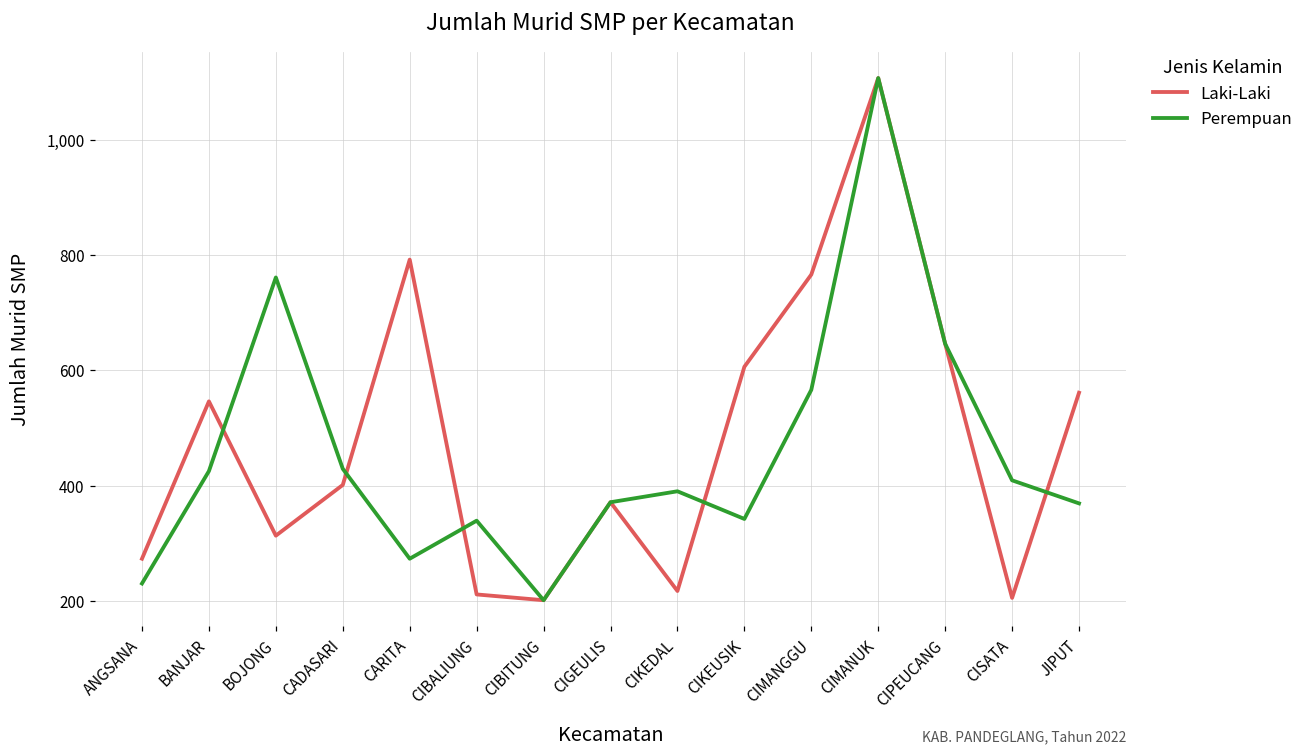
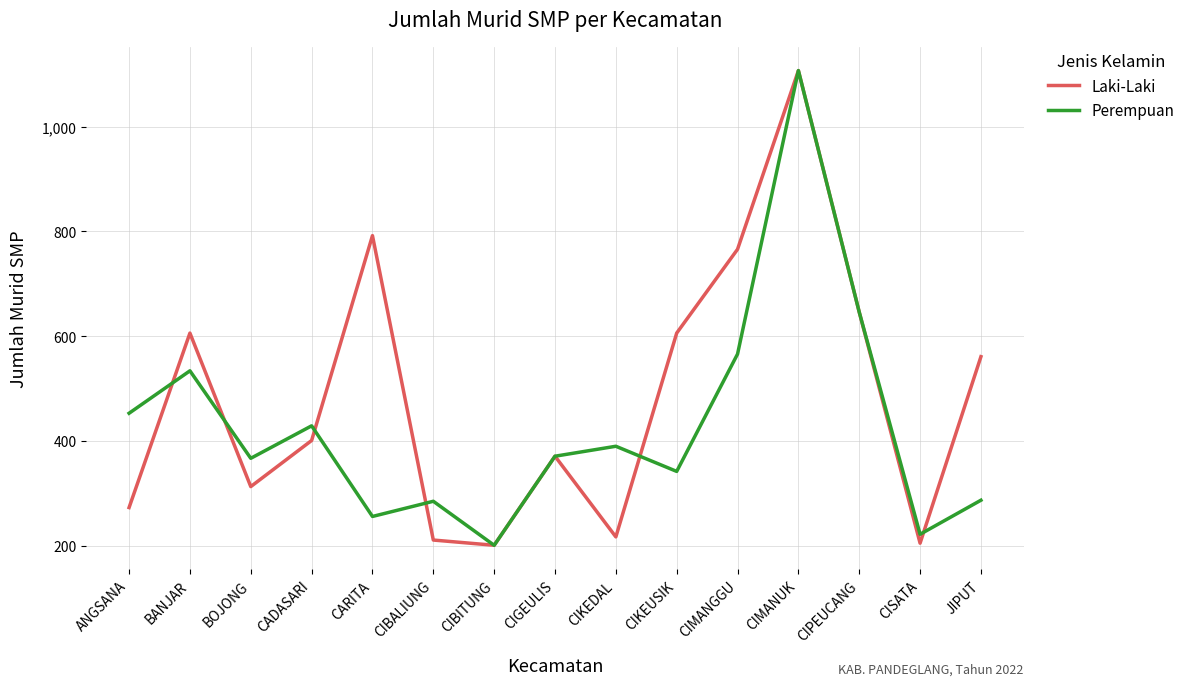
  {
    "Laki-Laki": {
      "ANGSANA": 270,
-     "BANJAR": 550,
+     "BANJAR": 610,
      "BOJONG": 310,
      "CADASARI": 400,
      "CARITA": 790,
      "CIBALIUNG": 210,
      "CIKEDAL": 220,
      "CIKEUSIK": 610,
      "CIMANGGU": 770,
      "CISATA": 210,
      "JIPUT": 560
    },
    "Perempuan": {
-     "ANGSANA": 230,
-     "BANJAR": 430,
-     "BOJONG": 760,
+     "ANGSANA": 450,
+     "BANJAR": 530,
+     "BOJONG": 370,
      "CADASARI": 430,
-     "CARITA": 270,
-     "CIBALIUNG": 340,
+     "CARITA": 260,
+     "CIBALIUNG": 290,
      "CIKEDAL": 390,
      "CIKEUSIK": 340,
      "CIMANGGU": 570,
-     "CISATA": 410,
-     "JIPUT": 370
+     "CISATA": 220,
+     "JIPUT": 290
    }
  }
